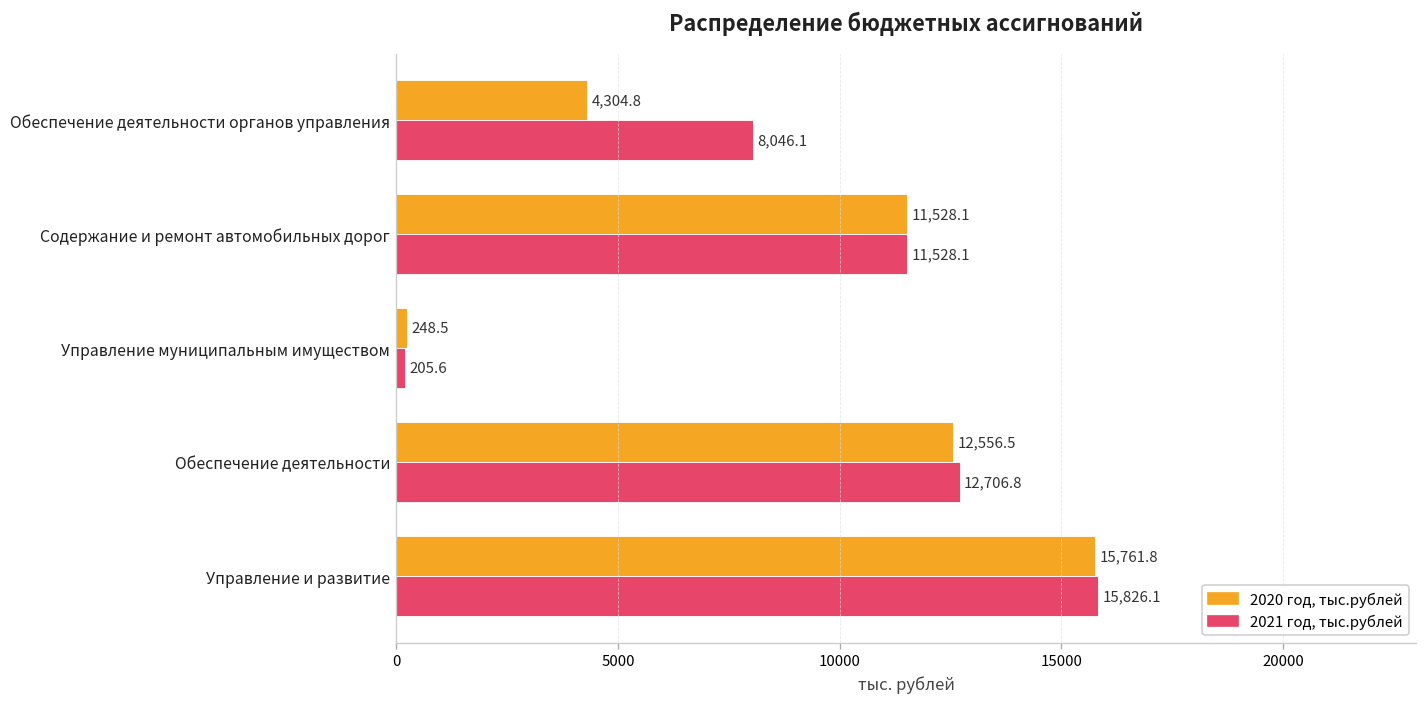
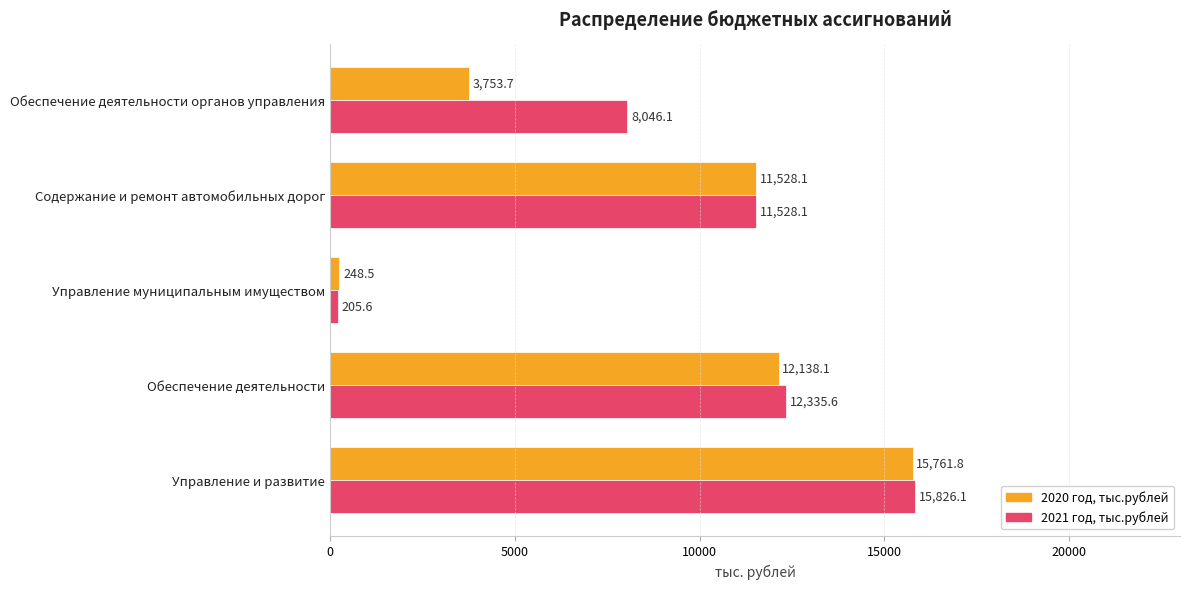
  {
    "2020 год, тыс.рублей": {
-     "Обеспечение деятельности органов управления": "4,304.8",
+     "Обеспечение деятельности органов управления": "3,753.7",
      "Содержание и ремонт автомобильных дорог": "11,528.1",
      "Управление муниципальным имуществом": "248.5",
-     "Обеспечение деятельности": "12,556.5",
+     "Обеспечение деятельности": "12,138.1",
      "Управление и развитие": "15,761.8"
    },
    "2021 год, тыс.рублей": {
      "Обеспечение деятельности органов управления": "8,046.1",
      "Содержание и ремонт автомобильных дорог": "11,528.1",
      "Управление муниципальным имуществом": "205.6",
-     "Обеспечение деятельности": "12,706.8",
+     "Обеспечение деятельности": "12,335.6",
      "Управление и развитие": "15,826.1"
    }
  }
